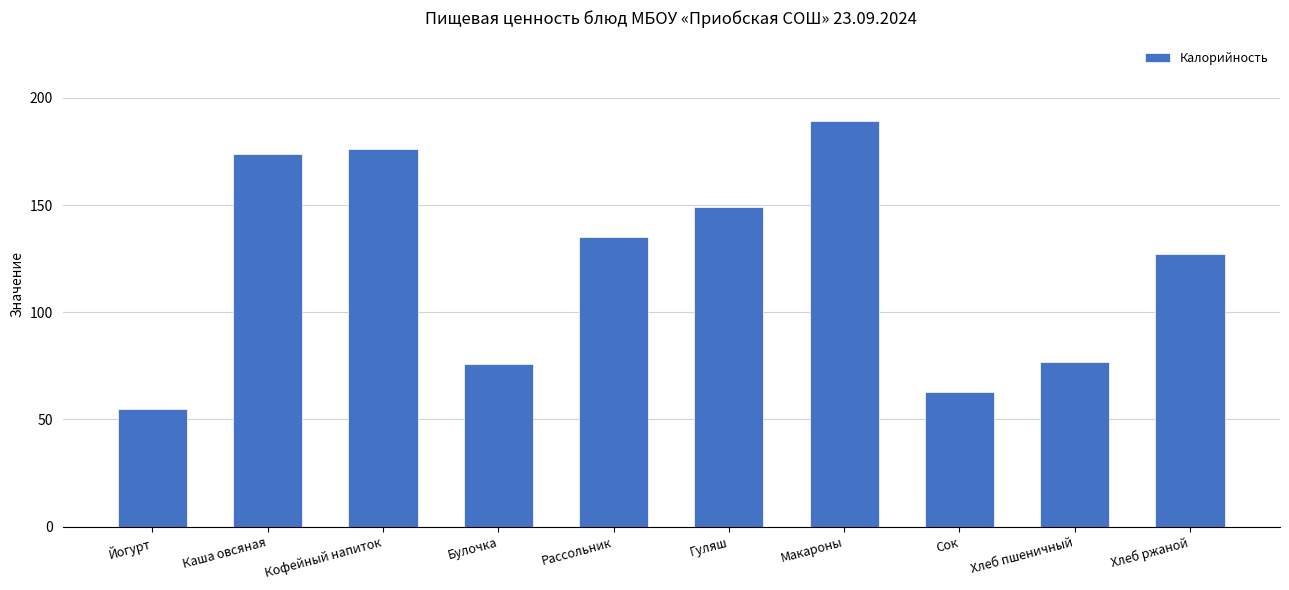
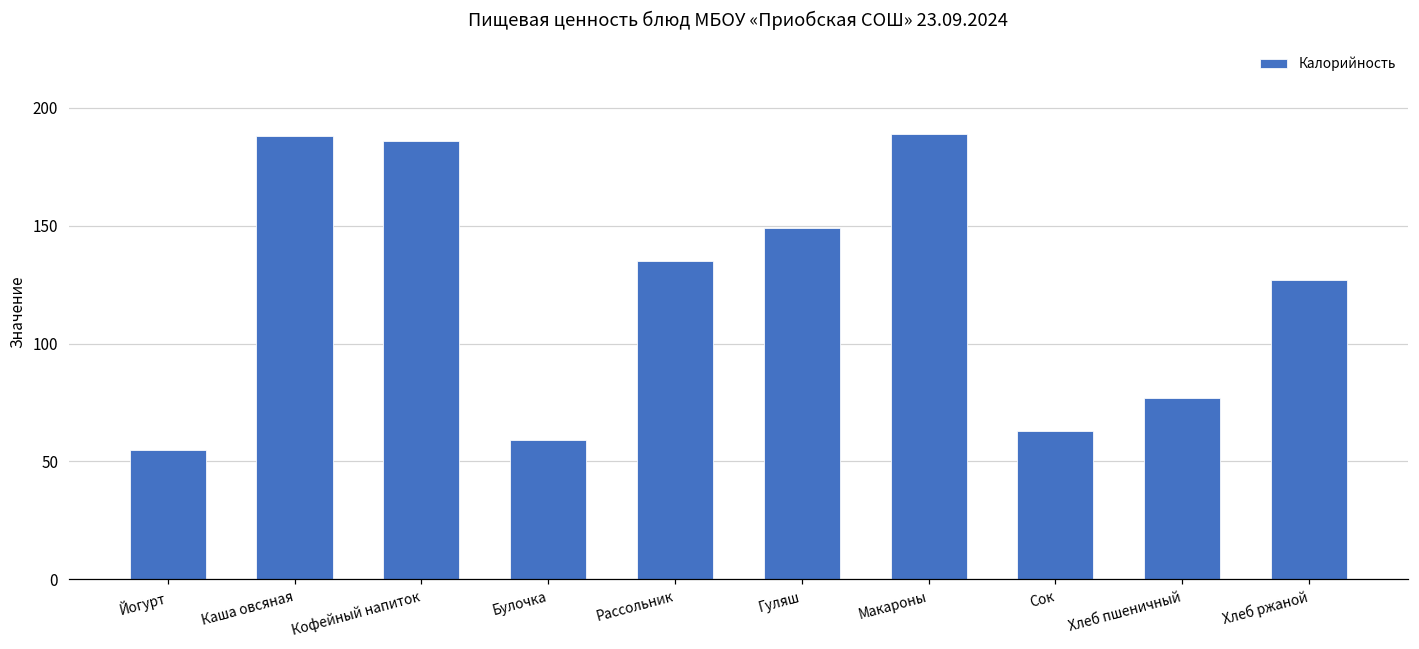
  {
    "Йогурт": 55,
-   "Каша овсяная": 174,
-   "Кофейный напиток": 176,
-   "Булочка": 76,
+   "Каша овсяная": 188,
+   "Кофейный напиток": 186,
+   "Булочка": 59,
    "Рассольник": 135,
    "Гуляш": 149,
    "Макароны": 189,
    "Сок": 63,
    "Хлеб пшеничный": 77,
    "Хлеб ржаной": 127
  }
